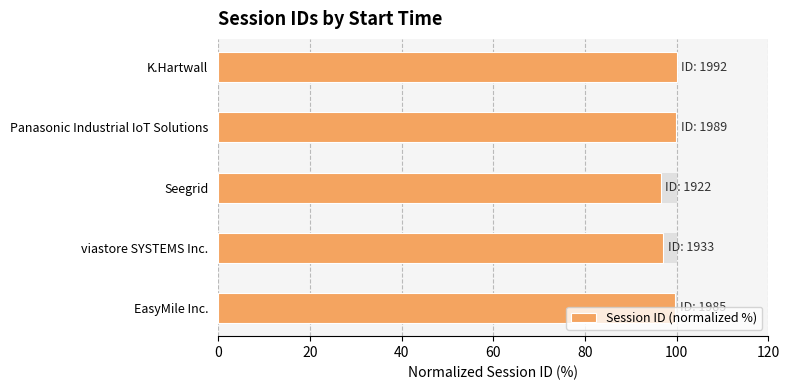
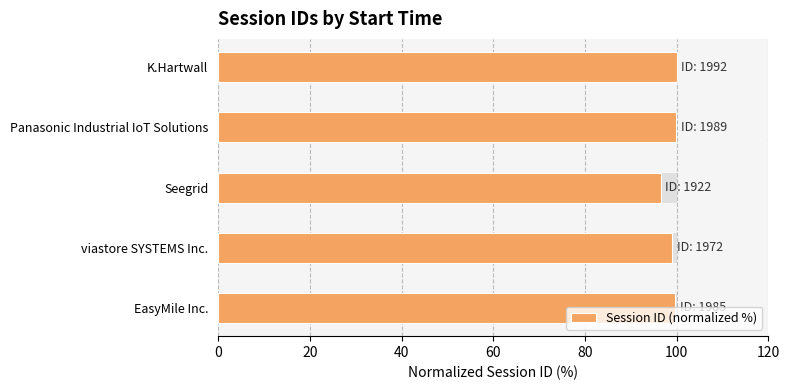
  {
    "Session ID (normalized %)": {
-     "viastore SYSTEMS Inc.": 1933
+     "viastore SYSTEMS Inc.": 1972
    }
  }
